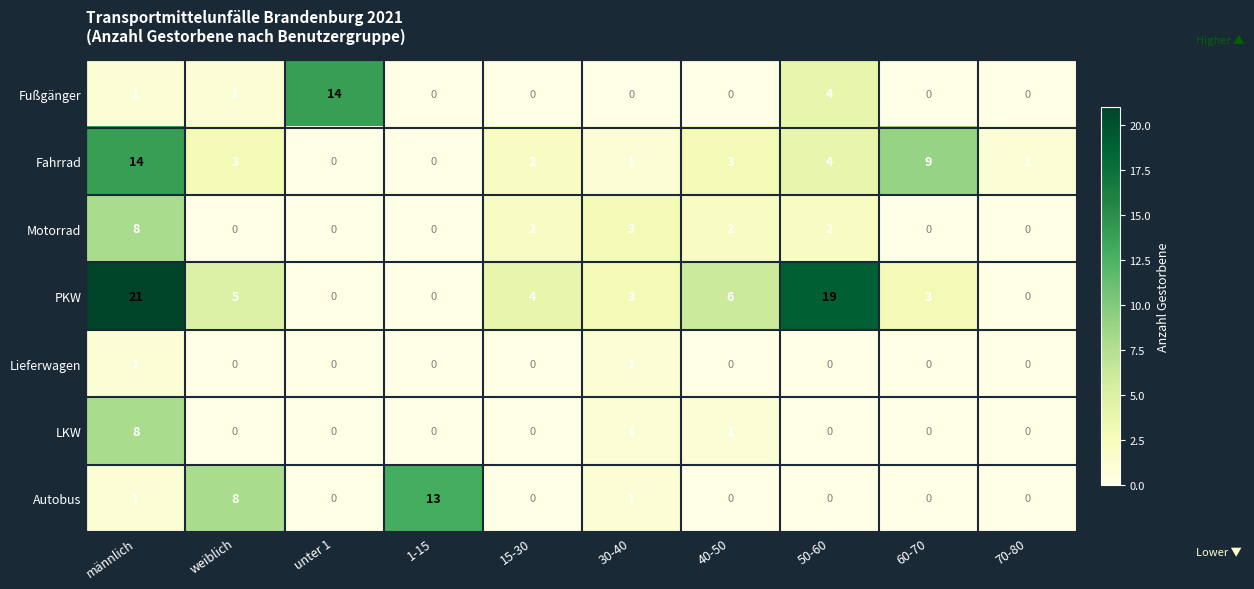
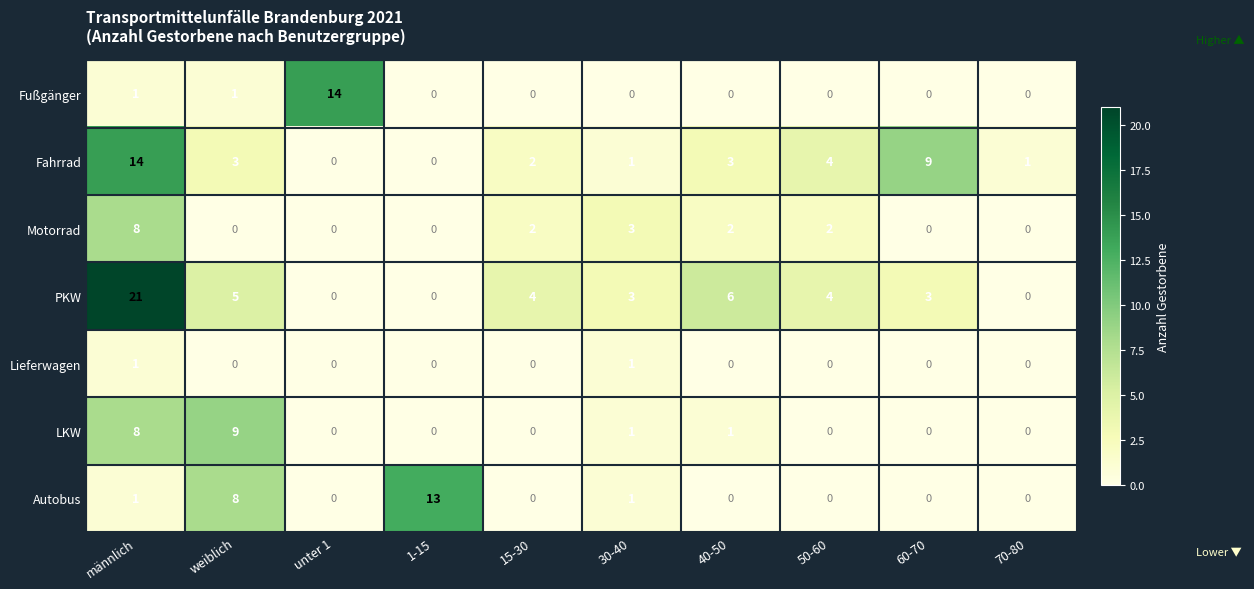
  {
    "Fußgänger": {
      "unter 1": 14,
      "1-15": 0,
      "15-30": 0,
      "30-40": 0,
      "40-50": 0,
-     "50-60": 4,
+     "50-60": 0,
      "60-70": 0,
      "70-80": 0
    },
    "Fahrrad": {
      "männlich": 14,
      "weiblich": 3,
      "unter 1": 0,
      "1-15": 0,
      "15-30": 2,
      "40-50": 3,
      "50-60": 4,
      "60-70": 9
    },
    "Motorrad": {
      "männlich": 8,
      "weiblich": 0,
      "unter 1": 0,
      "1-15": 0,
      "15-30": 2,
      "30-40": 3,
      "40-50": 2,
      "50-60": 2,
      "60-70": 0,
      "70-80": 0
    },
    "PKW": {
      "männlich": 21,
      "weiblich": 5,
      "unter 1": 0,
      "1-15": 0,
      "15-30": 4,
      "30-40": 3,
      "40-50": 6,
-     "50-60": 19,
+     "50-60": 4,
      "60-70": 3,
      "70-80": 0
    },
    "Lieferwagen": {
      "weiblich": 0,
      "unter 1": 0,
      "1-15": 0,
      "15-30": 0,
      "40-50": 0,
      "50-60": 0,
      "60-70": 0,
      "70-80": 0
    },
    "LKW": {
      "männlich": 8,
-     "weiblich": 0,
+     "weiblich": 9,
      "unter 1": 0,
      "1-15": 0,
      "15-30": 0,
      "50-60": 0,
      "60-70": 0,
      "70-80": 0
    },
    "Autobus": {
      "weiblich": 8,
      "unter 1": 0,
      "1-15": 13,
      "15-30": 0,
      "40-50": 0,
      "50-60": 0,
      "60-70": 0,
      "70-80": 0
    }
  }
